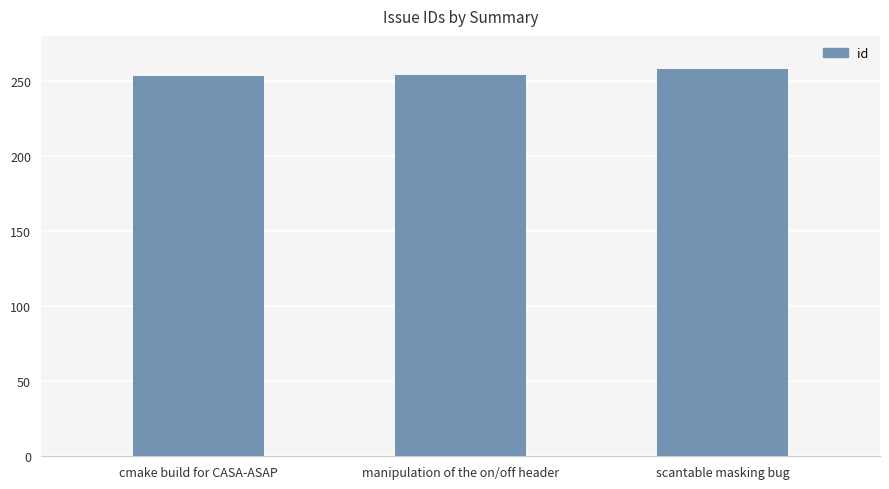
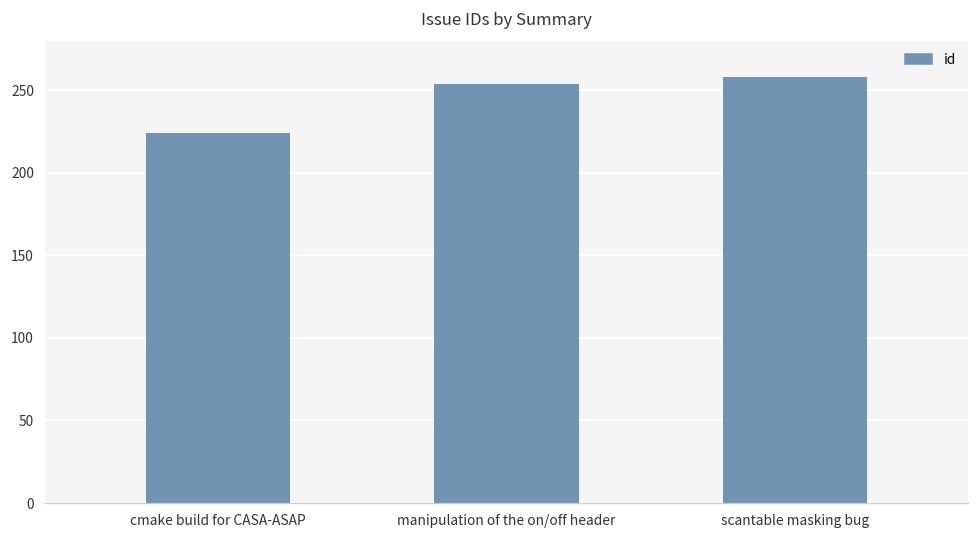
  {
-   "cmake build for CASA-ASAP": 253,
+   "cmake build for CASA-ASAP": 224,
    "manipulation of the on/off header": 254,
    "scantable masking bug": 258
  }
